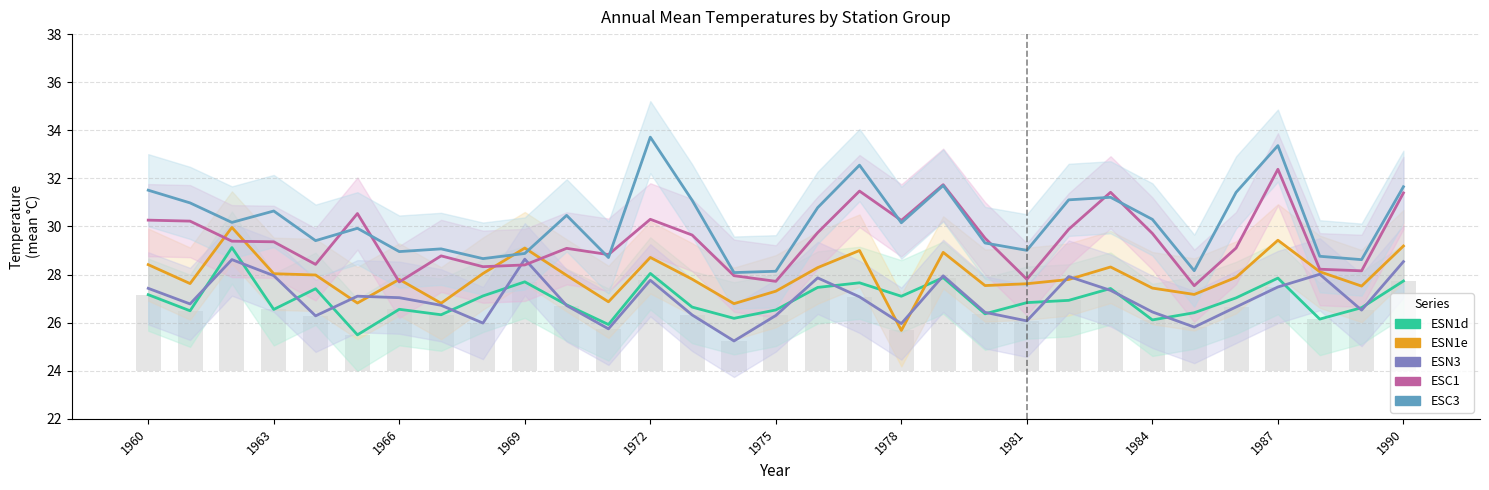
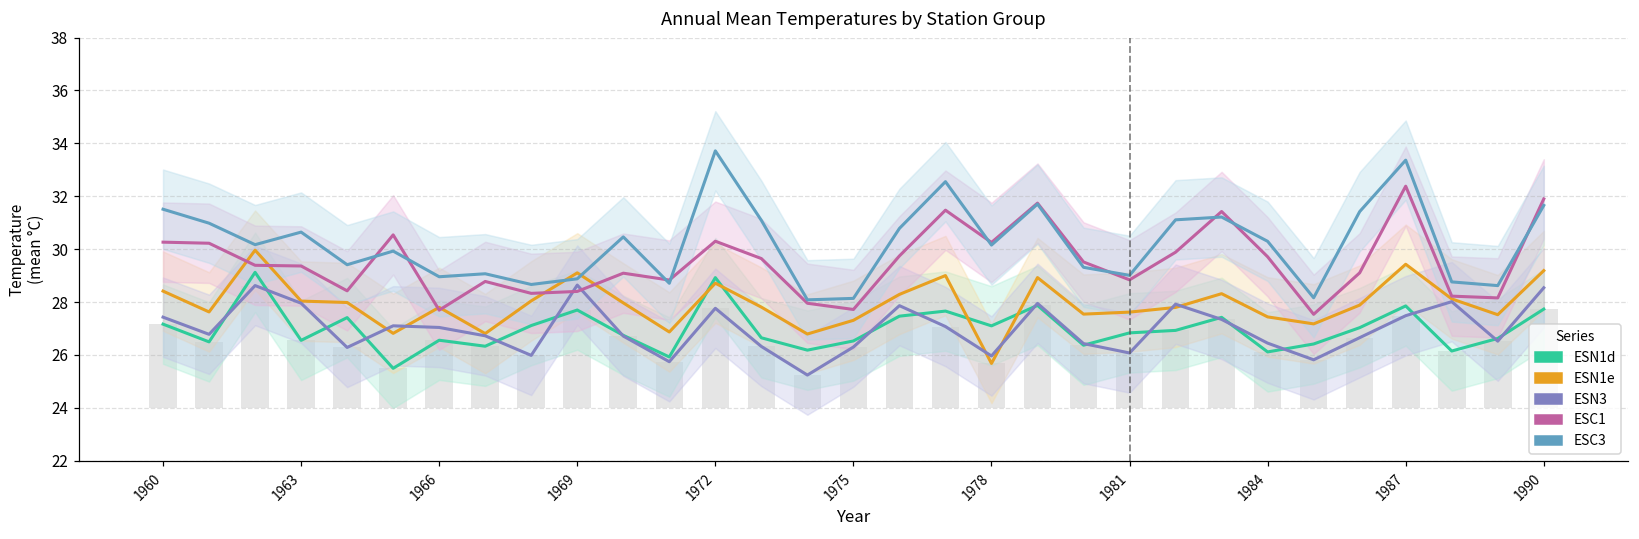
  {
    "ESN1d": {
      "1960": 27.2,
      "1963": 26.6,
      "1966": 26.6,
      "1969": 27.7,
-     "1972": 28.0,
+     "1972": 28.9,
      "1975": 26.5,
      "1981": 26.8,
      "1984": 26.1,
      "1987": 27.9,
      "1990": 27.7
    },
    "ESN1e": {
      "1960": 28.4,
      "1972": 28.7,
      "1975": 27.3,
      "1978": 25.7,
      "1984": 27.4
    },
    "ESC1": {
      "1960": 30.3,
      "1969": 28.4,
-     "1981": 27.8,
+     "1981": 28.8,
      "1984": 29.7,
      "1987": 32.4,
-     "1990": 31.4
+     "1990": 31.9
    }
  }
